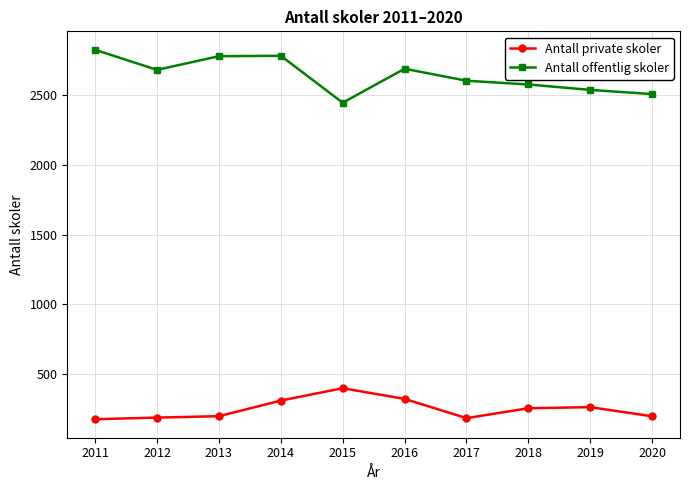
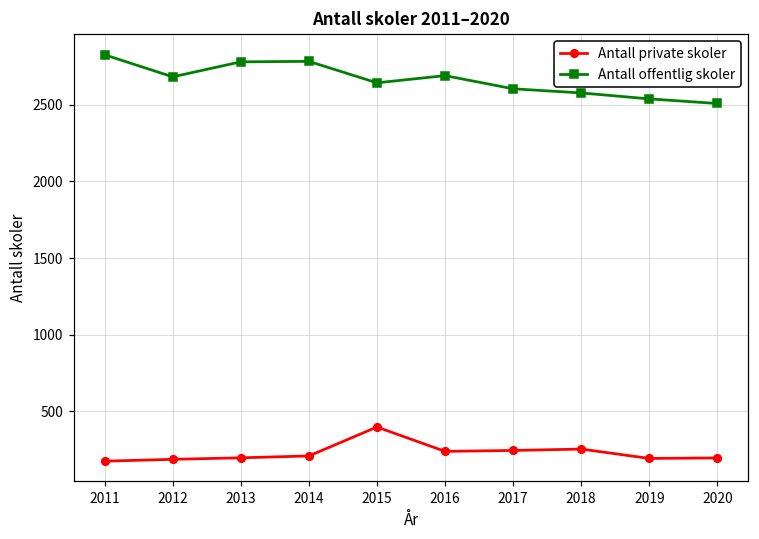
  {
    "Antall private skoler": {
      "2011": 170,
      "2012": 190,
      "2013": 200,
-     "2014": 310,
+     "2014": 210,
      "2015": 400,
-     "2016": 320,
-     "2017": 180,
+     "2016": 240,
+     "2017": 240,
      "2018": 250,
-     "2019": 260,
+     "2019": 190,
      "2020": 200
    },
    "Antall offentlig skoler": {
      "2011": 2830,
      "2012": 2680,
      "2013": 2780,
      "2014": 2780,
-     "2015": 2450,
+     "2015": 2640,
      "2016": 2690,
      "2017": 2610,
      "2018": 2580,
      "2019": 2540,
      "2020": 2510
    }
  }
